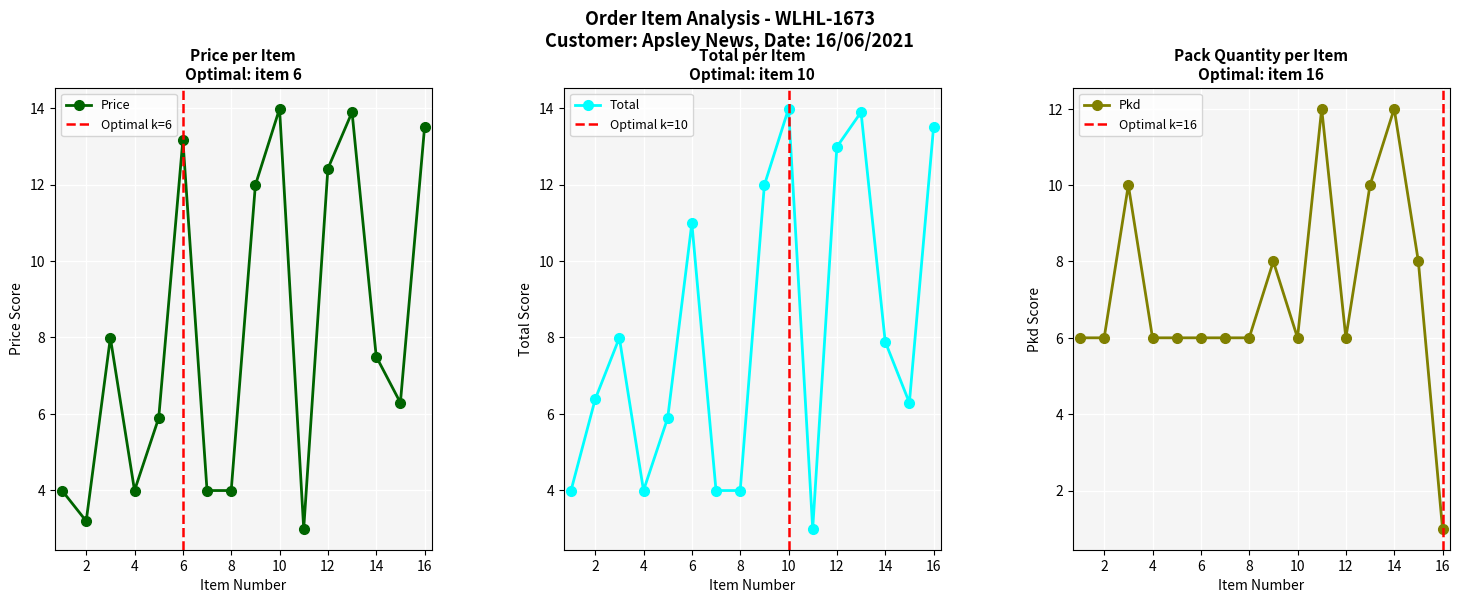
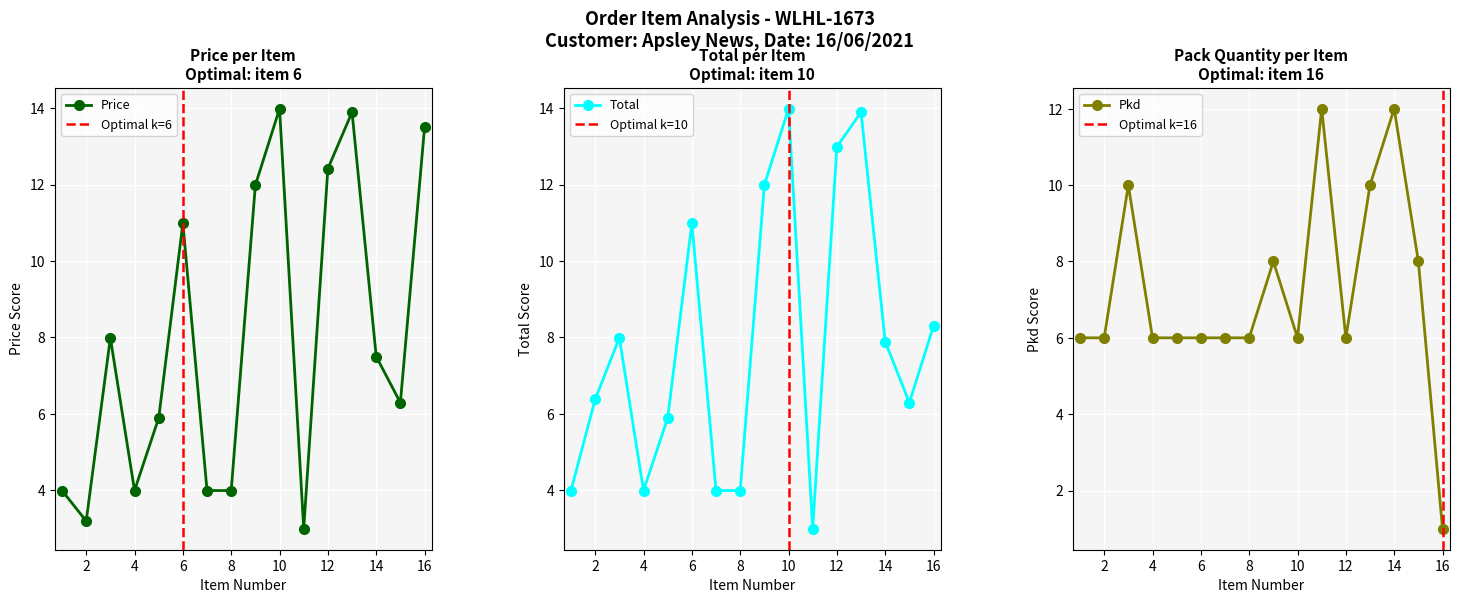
  {
    "Price per Item Optimal: item 6": {
      "2": 3.2,
      "4": 4.0,
-     "6": 13.2,
+     "6": 11.0,
      "8": 4.0,
      "10": 14.0,
      "12": 12.4,
      "14": 7.5,
      "16": 13.5
    },
    "Total per Item Optimal: item 10": {
      "2": 6.4,
      "4": 4.0,
      "6": 11.0,
      "8": 4.0,
      "10": 14.0,
      "12": 13.0,
      "14": 7.9,
-     "16": 13.5
+     "16": 8.3
    },
    "Pack Quantity per Item Optimal: item 16": {
      "2": 6.0,
      "4": 6.0,
      "6": 6.0,
      "8": 6.0,
      "10": 6.0,
      "12": 6.0,
      "14": 12.0,
      "16": 1.0
    }
  }
